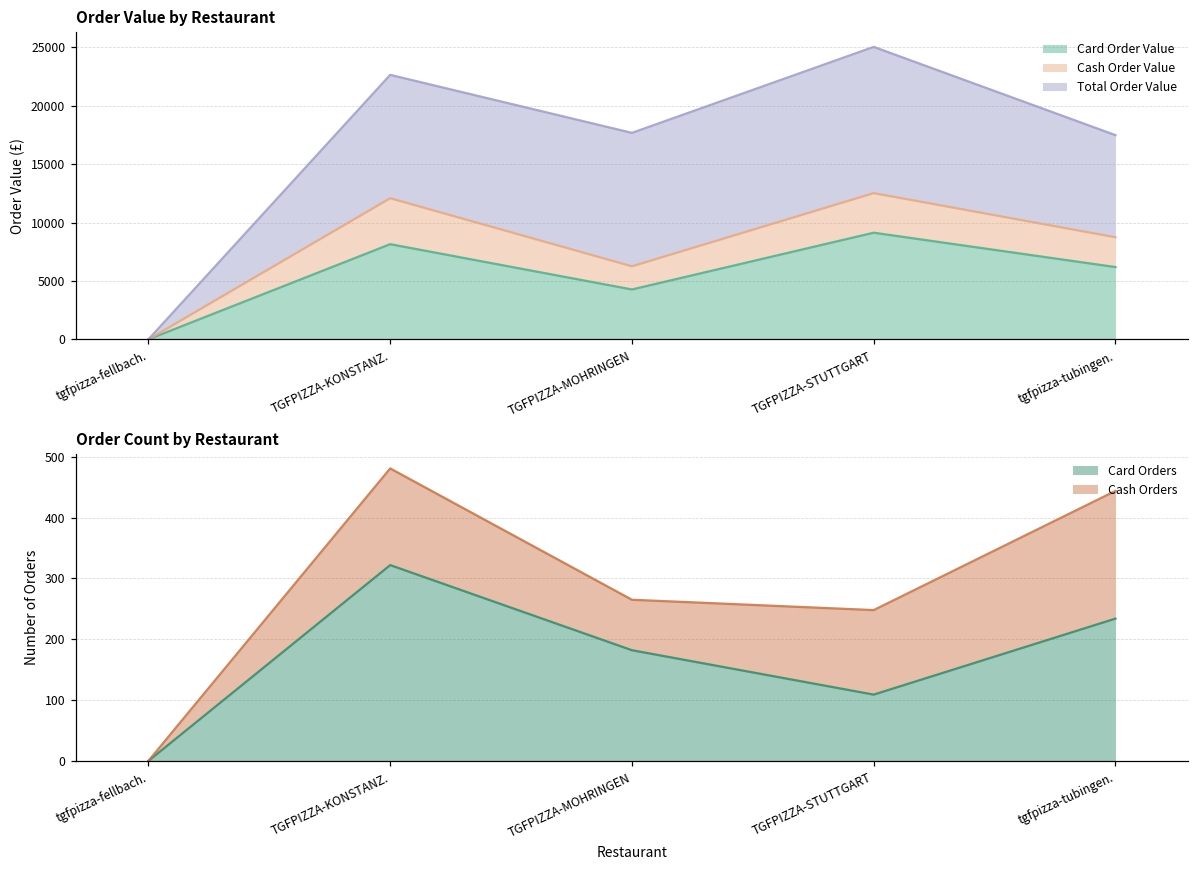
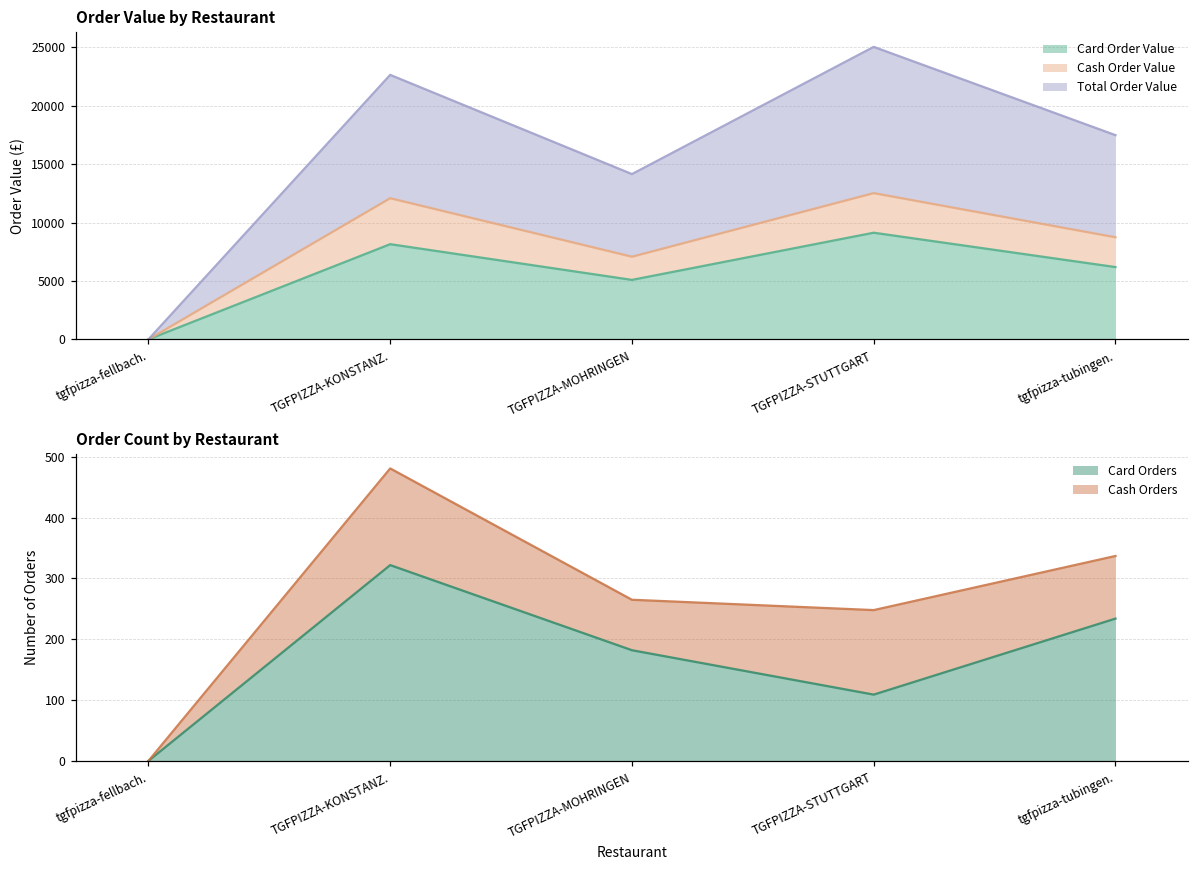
  {
    "Order Value by Restaurant": {
      "Card Order Value": {
        "TGFPIZZA-KONSTANZ.": 8100,
-       "TGFPIZZA-MOHRINGEN": 4300,
+       "TGFPIZZA-MOHRINGEN": 5100,
        "TGFPIZZA-STUTTGART": 9100,
        "tgfpizza-tubingen.": 6200
      },
      "Cash Order Value": {
        "TGFPIZZA-KONSTANZ.": 3900,
        "TGFPIZZA-MOHRINGEN": 2000,
        "TGFPIZZA-STUTTGART": 3400,
        "tgfpizza-tubingen.": 2600
      },
      "Total Order Value": {
        "TGFPIZZA-KONSTANZ.": 10600,
-       "TGFPIZZA-MOHRINGEN": 11400,
+       "TGFPIZZA-MOHRINGEN": 7100,
        "TGFPIZZA-STUTTGART": 12500,
        "tgfpizza-tubingen.": 8700
      }
    },
    "Order Count by Restaurant": {
      "Card Orders": {
        "TGFPIZZA-KONSTANZ.": 320,
        "TGFPIZZA-MOHRINGEN": 180,
        "TGFPIZZA-STUTTGART": 110,
        "tgfpizza-tubingen.": 230
      },
      "Cash Orders": {
        "TGFPIZZA-KONSTANZ.": 160,
        "TGFPIZZA-MOHRINGEN": 80,
        "TGFPIZZA-STUTTGART": 140,
-       "tgfpizza-tubingen.": 210
+       "tgfpizza-tubingen.": 100
      }
    }
  }
